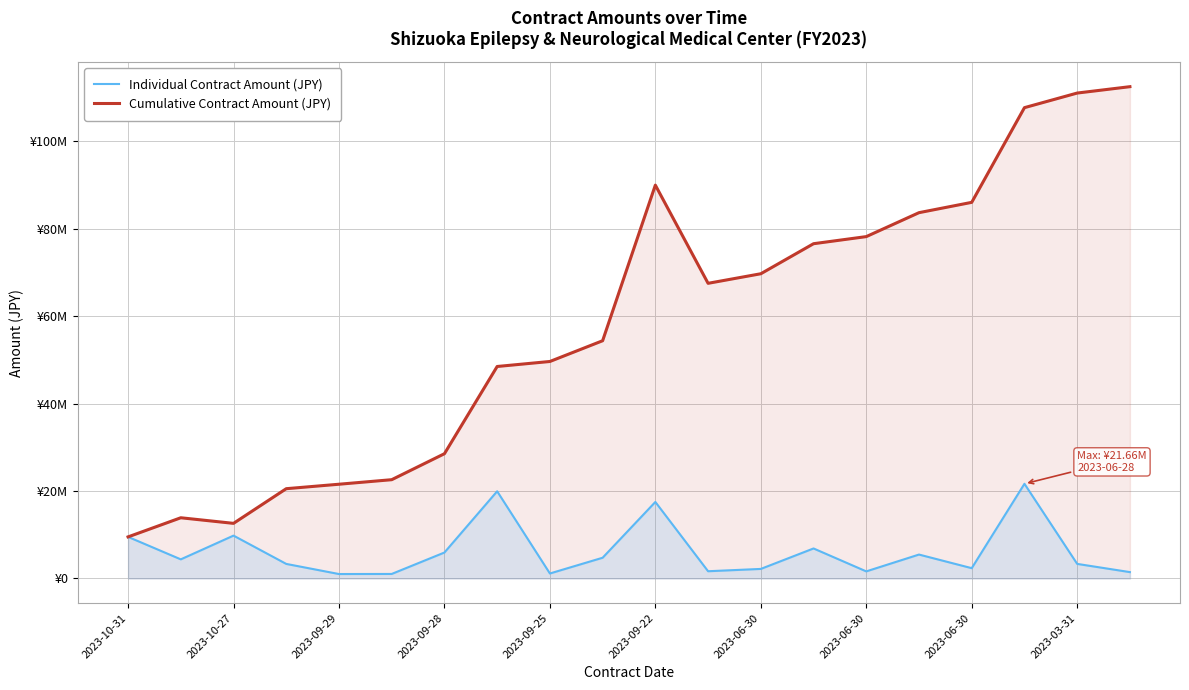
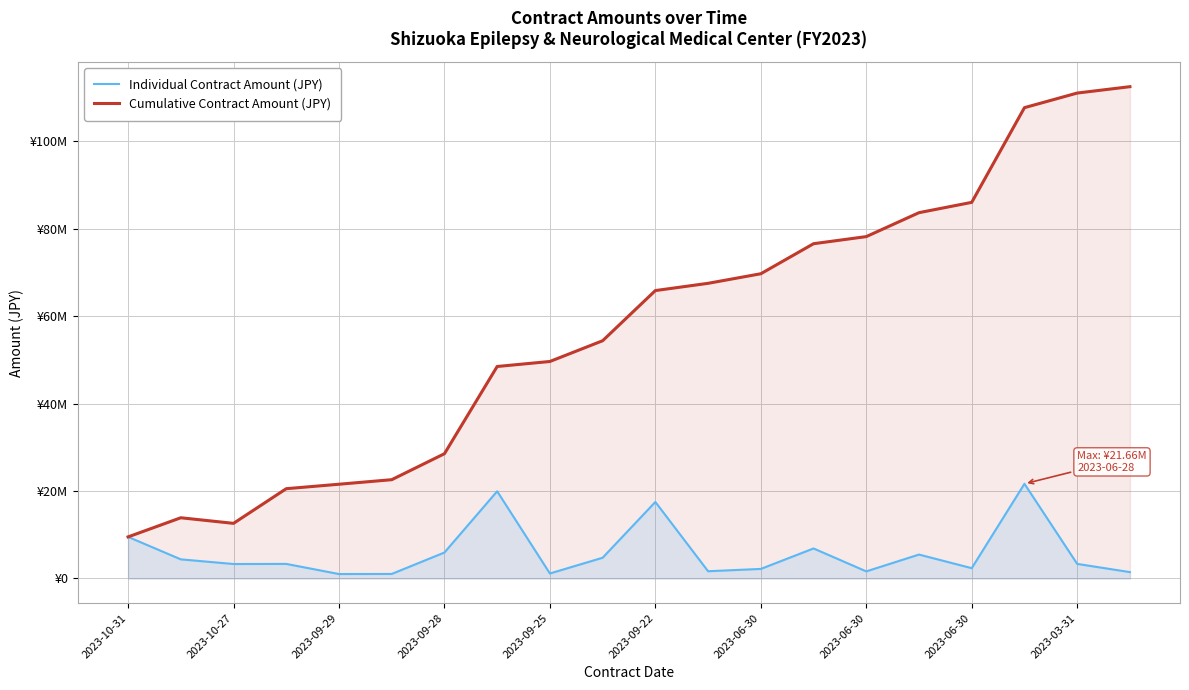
  {
    "Individual Contract Amount (JPY)": {
-     "2023-10-27": "¥10000000",
+     "2023-10-27": "¥3000000",
      "2023-09-28": "¥6000000",
      "2023-09-22": "¥18000000"
    },
    "Cumulative Contract Amount (JPY)": {
      "2023-10-27": "¥13000000",
      "2023-09-28": "¥29000000",
-     "2023-09-22": "¥90000000"
+     "2023-09-22": "¥66000000"
    }
  }
